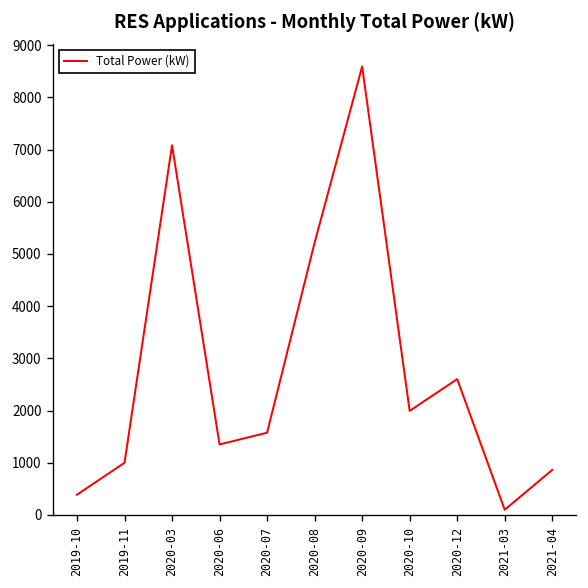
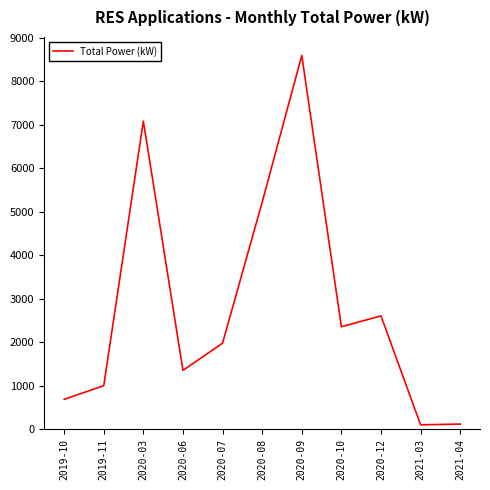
  {
-   "2019-10": 400,
+   "2019-10": 700,
    "2019-11": 1000,
    "2020-03": 7100,
    "2020-06": 1400,
-   "2020-07": 1600,
+   "2020-07": 2000,
    "2020-08": 5200,
    "2020-09": 8600,
-   "2020-10": 2000,
+   "2020-10": 2400,
    "2020-12": 2600,
    "2021-03": 100,
-   "2021-04": 900
+   "2021-04": 100
  }
